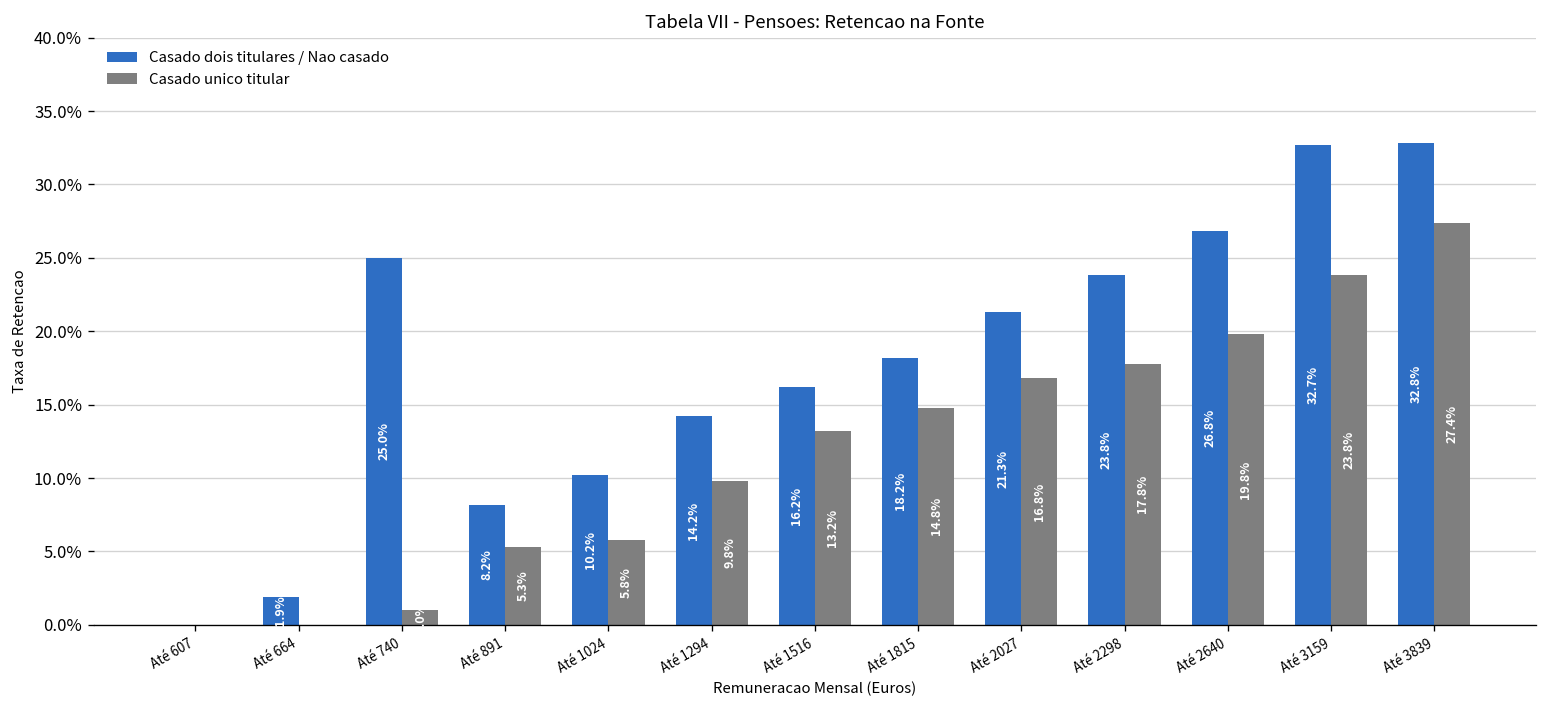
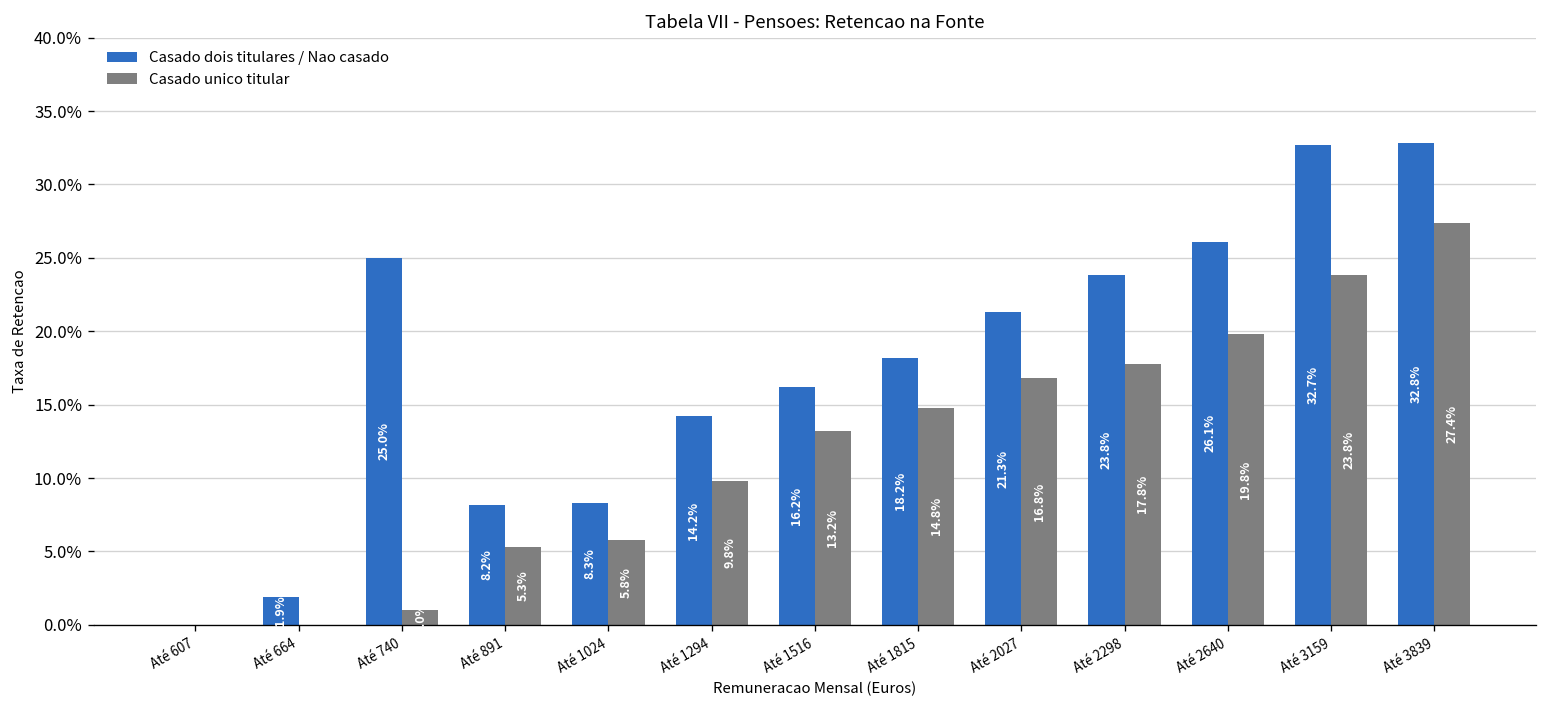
  {
    "Casado dois titulares / Nao casado": {
      "Até 664": "1.9%",
      "Até 740": "25.0%",
      "Até 891": "8.2%",
-     "Até 1024": "10.2%",
+     "Até 1024": "8.3%",
      "Até 1294": "14.2%",
      "Até 1516": "16.2%",
      "Até 1815": "18.2%",
      "Até 2027": "21.3%",
      "Até 2298": "23.8%",
-     "Até 2640": "26.8%",
+     "Até 2640": "26.1%",
      "Até 3159": "32.7%",
      "Até 3839": "32.8%"
    },
    "Casado unico titular": {
      "Até 891": "5.3%",
      "Até 1024": "5.8%",
      "Até 1294": "9.8%",
      "Até 1516": "13.2%",
      "Até 1815": "14.8%",
      "Até 2027": "16.8%",
      "Até 2298": "17.8%",
      "Até 2640": "19.8%",
      "Até 3159": "23.8%",
      "Até 3839": "27.4%"
    }
  }
